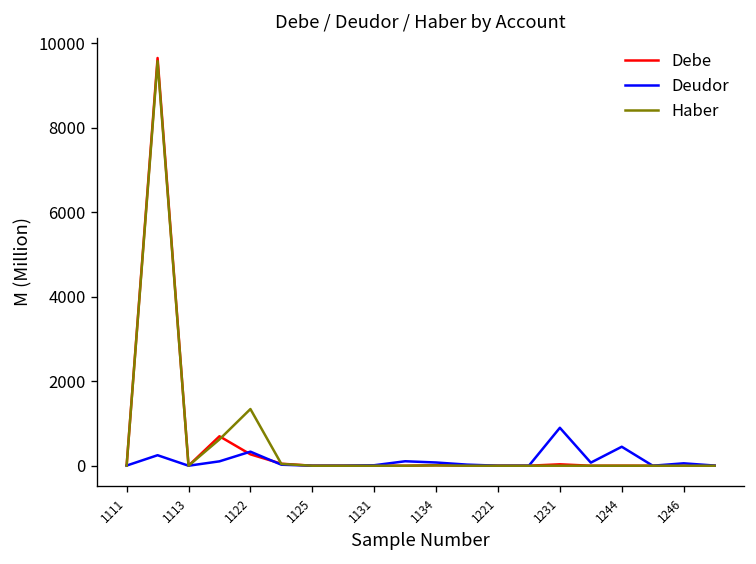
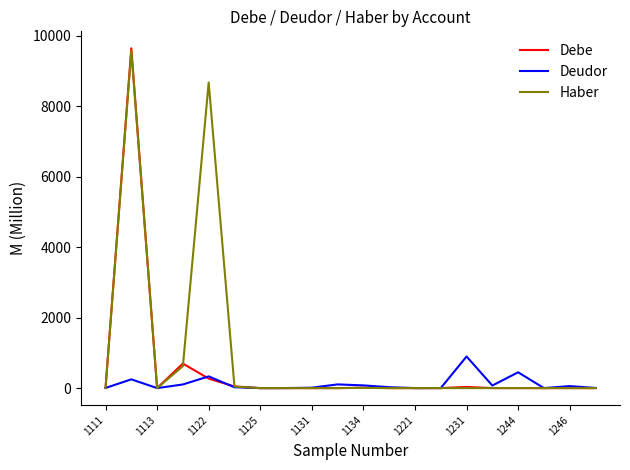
  {
    "Deudor": {
      "1231": 900,
      "1244": 400
    },
    "Haber": {
-     "1122": 1300
+     "1122": 8700
    }
  }
